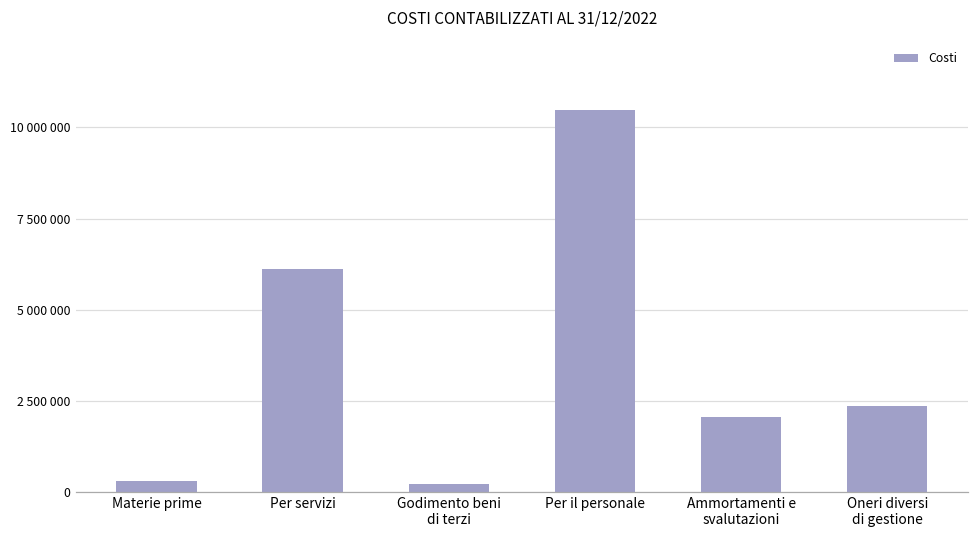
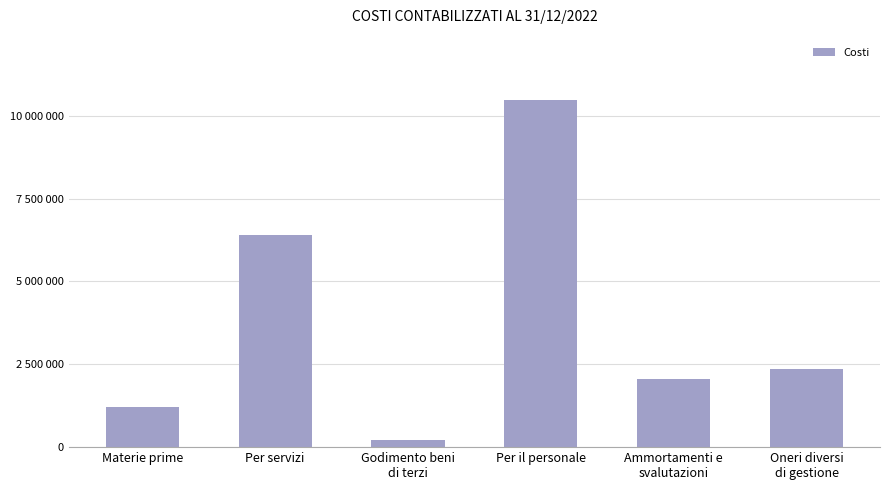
  {
-   "Materie prime": 300000,
-   "Per servizi": 6100000,
+   "Materie prime": 1200000,
+   "Per servizi": 6400000,
    "Godimento beni di terzi": 200000,
    "Per il personale": 10500000,
    "Ammortamenti e svalutazioni": 2100000,
    "Oneri diversi di gestione": 2400000
  }
